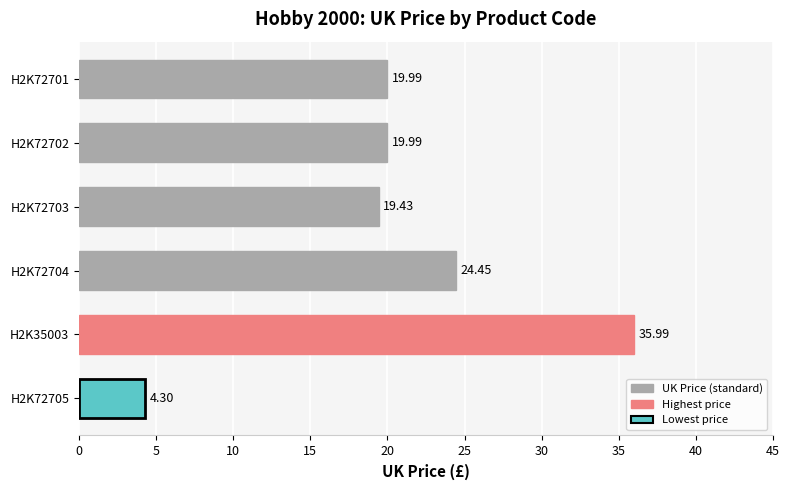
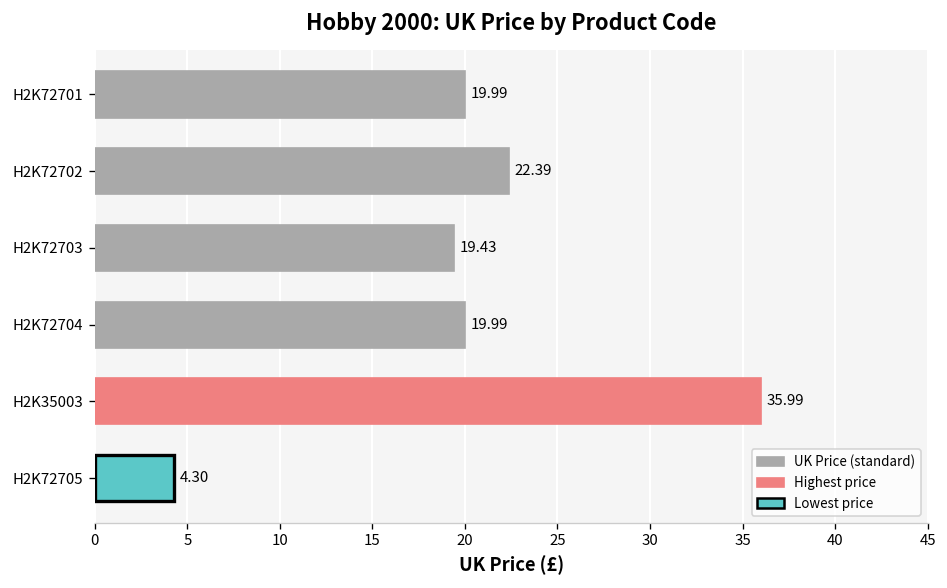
  {
    "H2K72701": 19.99,
-   "H2K72702": 19.99,
+   "H2K72702": 22.39,
    "H2K72703": 19.43,
-   "H2K72704": 24.45,
+   "H2K72704": 19.99,
    "H2K35003": 35.99,
    "H2K72705": 4.30
  }
